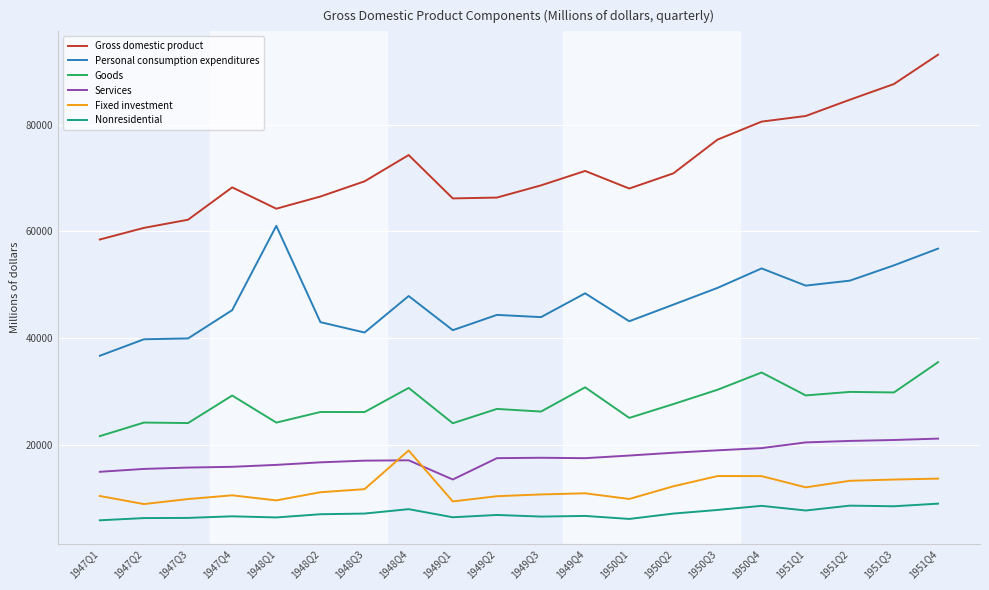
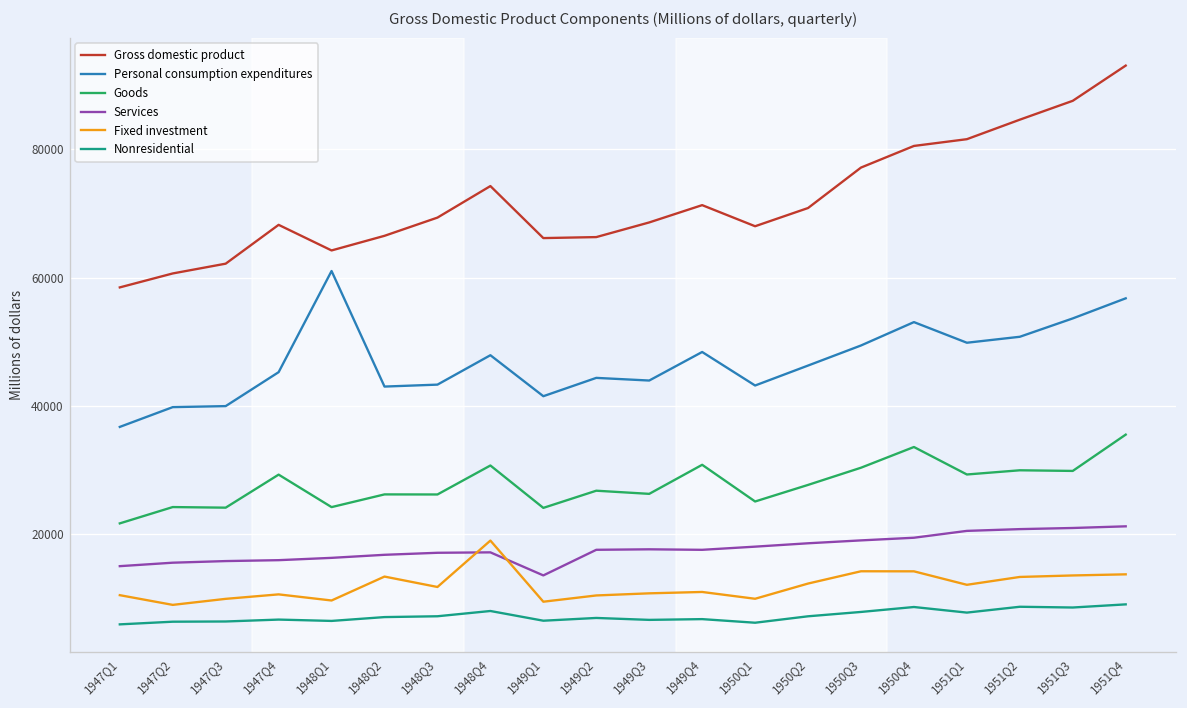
  {
    "Gross domestic product": {
      "1947Q1": 58000,
      "1947Q2": 61000,
      "1947Q3": 62000,
      "1947Q4": 68000,
      "1948Q1": 64000,
      "1948Q2": 67000,
      "1948Q3": 69000,
      "1948Q4": 74000,
      "1949Q1": 66000,
      "1949Q2": 66000,
      "1949Q3": 69000,
      "1949Q4": 71000,
      "1950Q1": 68000,
      "1950Q2": 71000,
      "1950Q3": 77000,
      "1950Q4": 81000,
      "1951Q1": 82000,
      "1951Q2": 85000,
      "1951Q3": 88000,
      "1951Q4": 93000
    },
    "Personal consumption expenditures": {
      "1947Q1": 37000,
      "1947Q2": 40000,
      "1947Q3": 40000,
      "1947Q4": 45000,
      "1948Q1": 61000,
      "1948Q2": 43000,
-     "1948Q3": 41000,
+     "1948Q3": 43000,
      "1948Q4": 48000,
      "1949Q1": 42000,
      "1949Q2": 44000,
      "1949Q3": 44000,
      "1949Q4": 48000,
      "1950Q1": 43000,
      "1950Q2": 46000,
      "1950Q3": 49000,
      "1950Q4": 53000,
      "1951Q1": 50000,
      "1951Q2": 51000,
      "1951Q3": 54000,
      "1951Q4": 57000
    },
    "Services": {
      "1947Q1": 15000,
      "1947Q2": 16000,
      "1947Q3": 16000,
      "1947Q4": 16000,
      "1948Q1": 16000,
      "1948Q2": 17000,
      "1948Q3": 17000,
      "1948Q4": 17000,
      "1949Q1": 14000,
      "1949Q2": 18000,
      "1949Q3": 18000,
      "1949Q4": 18000,
      "1950Q1": 18000,
      "1950Q2": 19000,
      "1950Q3": 19000,
      "1950Q4": 19000,
      "1951Q1": 21000,
      "1951Q2": 21000,
      "1951Q3": 21000,
      "1951Q4": 21000
    },
    "Fixed investment": {
      "1947Q1": 11000,
      "1947Q2": 9000,
      "1947Q3": 10000,
      "1947Q4": 11000,
      "1948Q1": 10000,
-     "1948Q2": 11000,
+     "1948Q2": 13000,
      "1948Q3": 12000,
      "1948Q4": 19000,
      "1949Q1": 9000,
      "1949Q2": 10000,
      "1949Q3": 11000,
      "1949Q4": 11000,
      "1950Q1": 10000,
      "1950Q2": 12000,
      "1950Q3": 14000,
      "1950Q4": 14000,
      "1951Q1": 12000,
      "1951Q2": 13000,
      "1951Q3": 14000,
      "1951Q4": 14000
    }
  }
